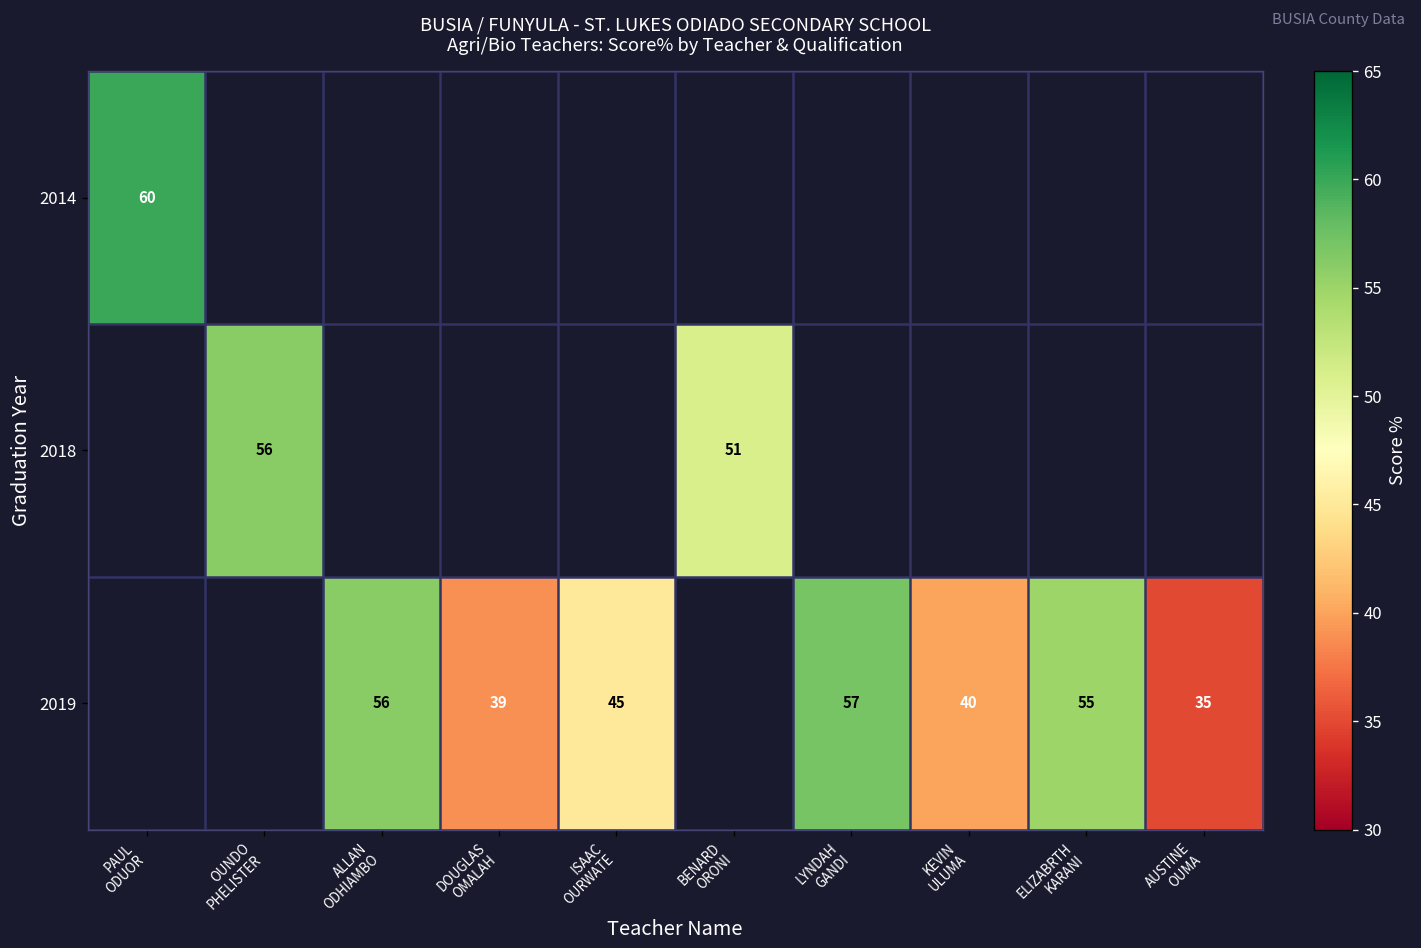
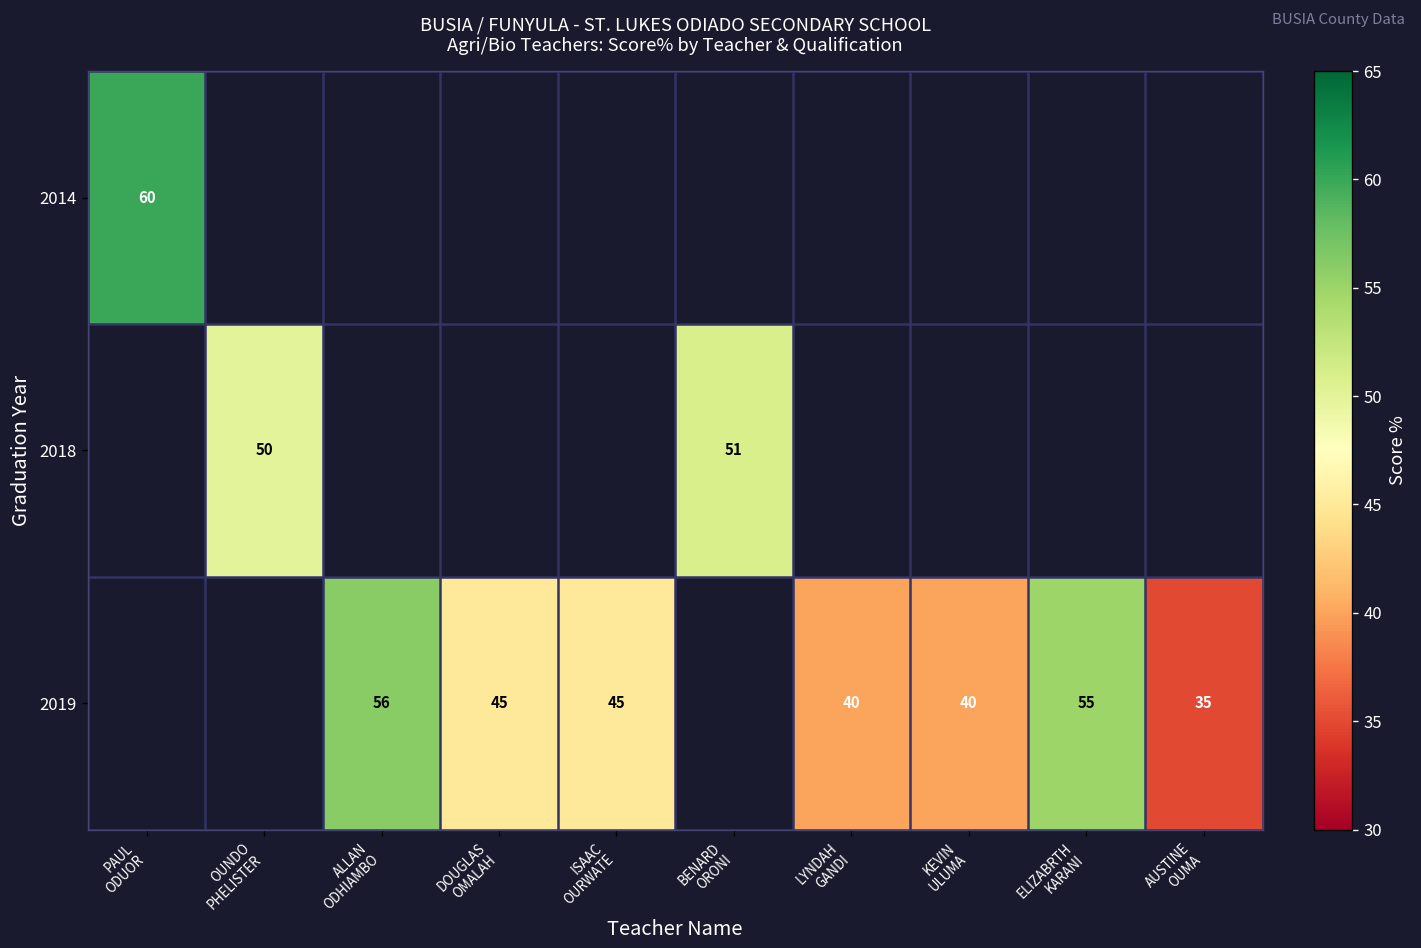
  {
    "2014": {
      "PAUL ODUOR": 60
    },
    "2018": {
-     "OUNDO PHELISTER": 56,
+     "OUNDO PHELISTER": 50,
      "BENARD ORONI": 51
    },
    "2019": {
      "ALLAN ODHIAMBO": 56,
-     "DOUGLAS OMALAH": 39,
+     "DOUGLAS OMALAH": 45,
      "ISAAC OURWATE": 45,
-     "LYNDAH GANDI": 57,
+     "LYNDAH GANDI": 40,
      "KEVIN ULUMA": 40,
      "ELIZABRTH KARANI": 55,
      "AUSTINE OUMA": 35
    }
  }
